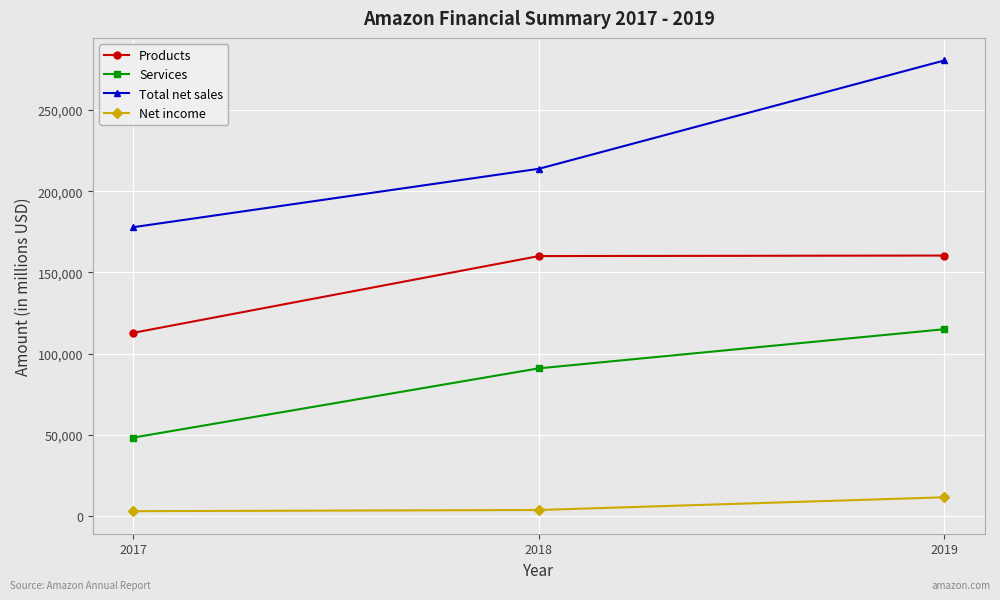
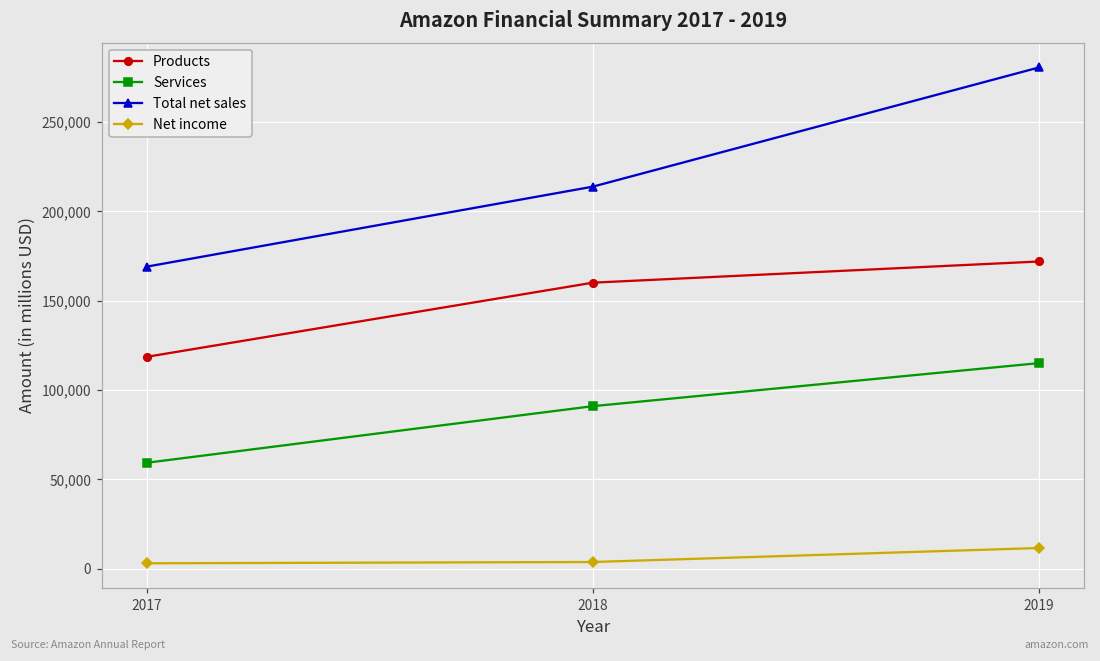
  {
    "Products": {
-     "2017": "113,000",
+     "2017": "119,000",
      "2018": "160,000",
-     "2019": "160,000"
+     "2019": "172,000"
    },
    "Services": {
-     "2017": "48,000",
+     "2017": "59,000",
      "2018": "91,000",
      "2019": "115,000"
    },
    "Total net sales": {
-     "2017": "178,000",
+     "2017": "169,000",
      "2018": "214,000",
      "2019": "281,000"
    },
    "Net income": {
      "2017": "3,000",
      "2018": "4,000",
      "2019": "12,000"
    }
  }
